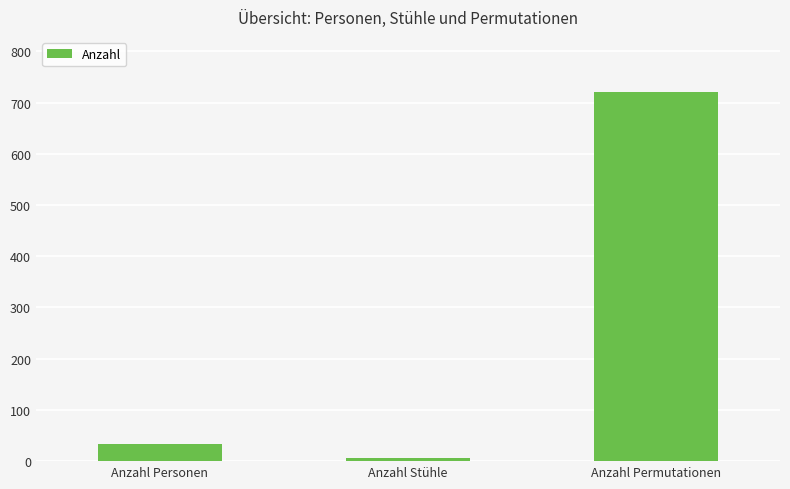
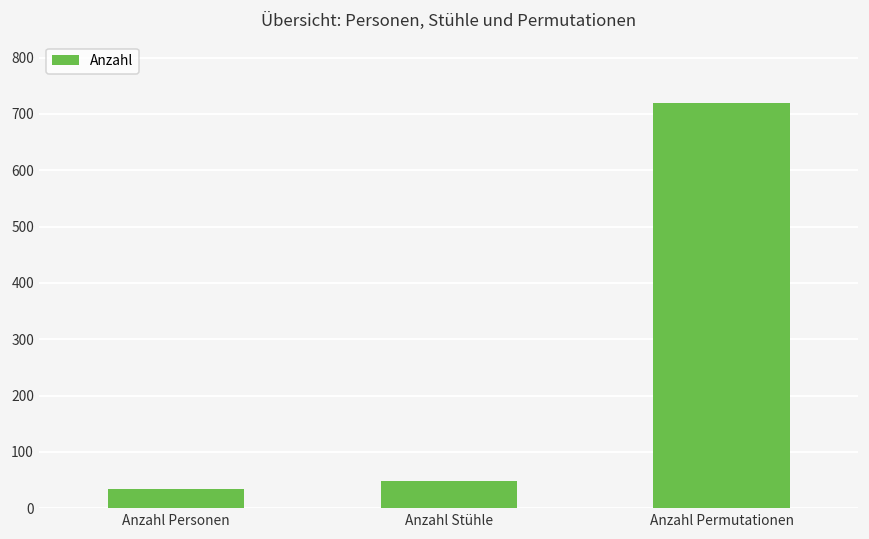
  {
    "Anzahl Personen": 30,
-   "Anzahl Stühle": 10,
+   "Anzahl Stühle": 50,
    "Anzahl Permutationen": 720
  }
